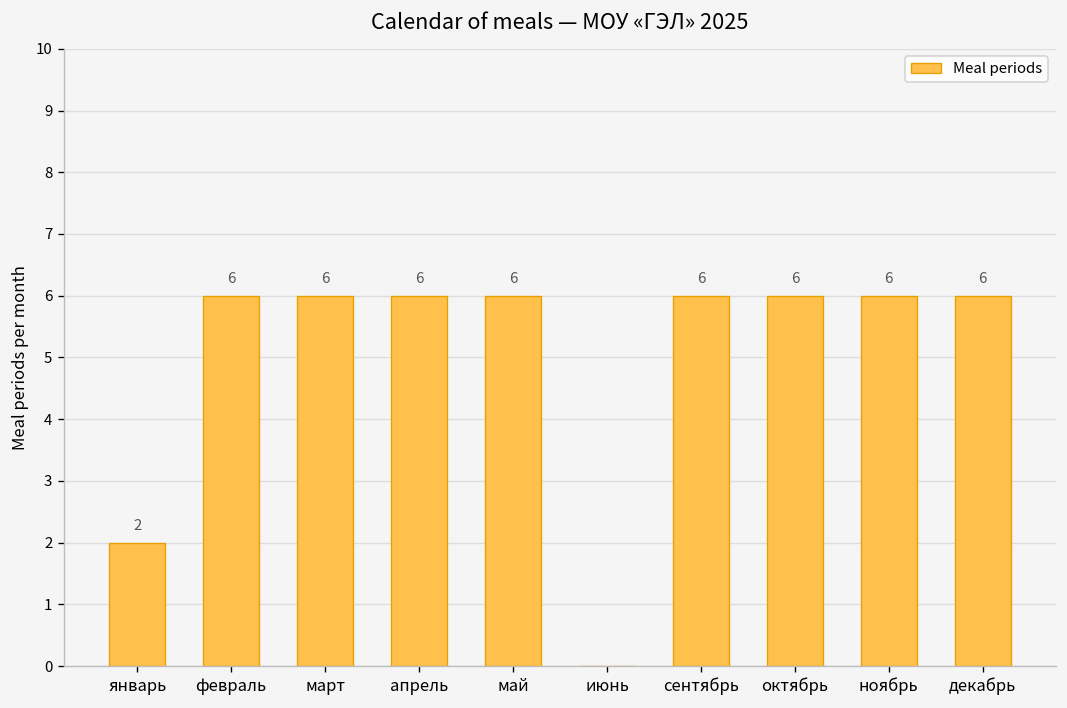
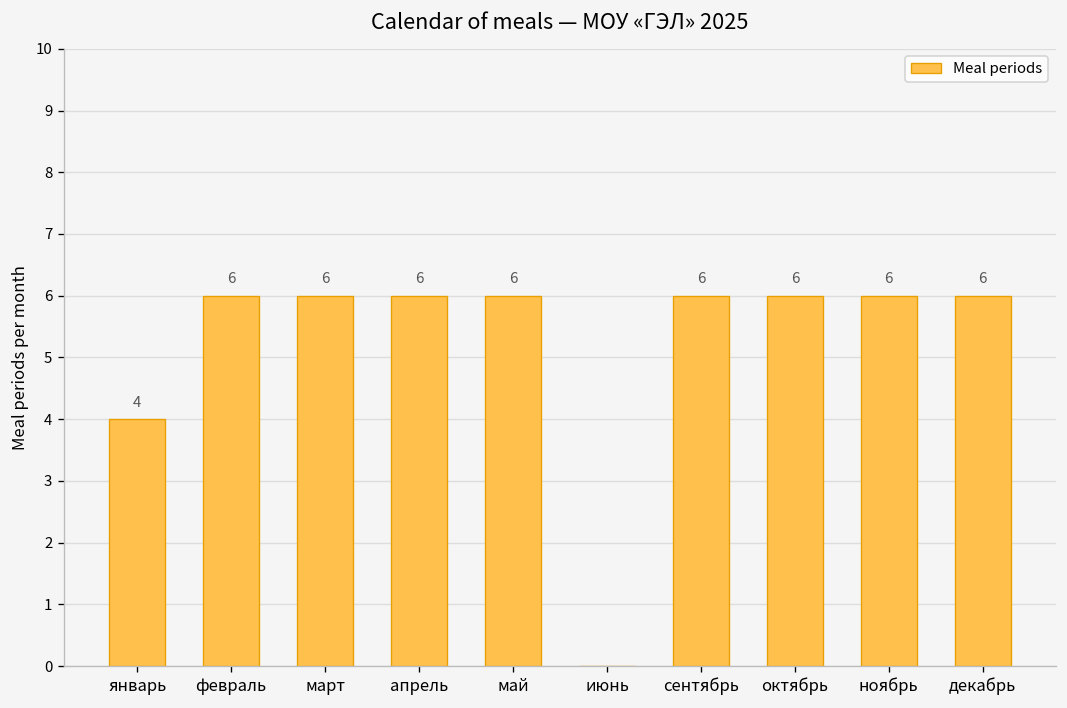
  {
-   "январь": 2,
+   "январь": 4,
    "февраль": 6,
    "март": 6,
    "апрель": 6,
    "май": 6,
    "сентябрь": 6,
    "октябрь": 6,
    "ноябрь": 6,
    "декабрь": 6
  }
